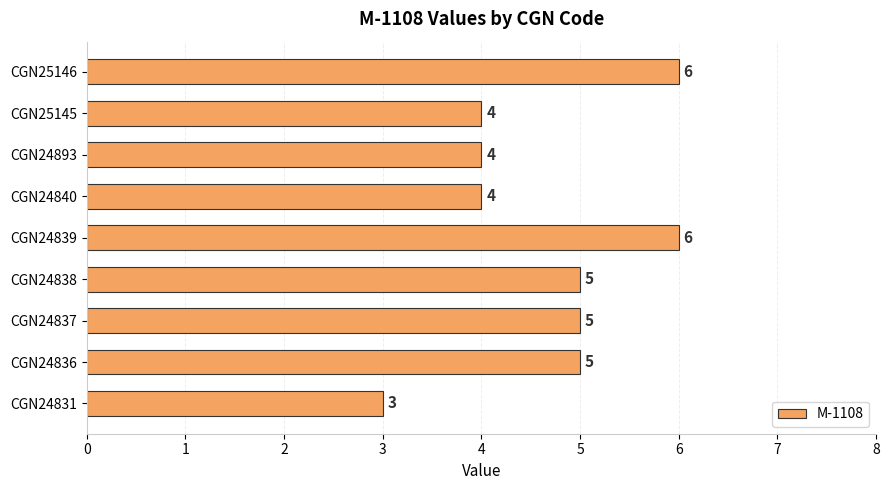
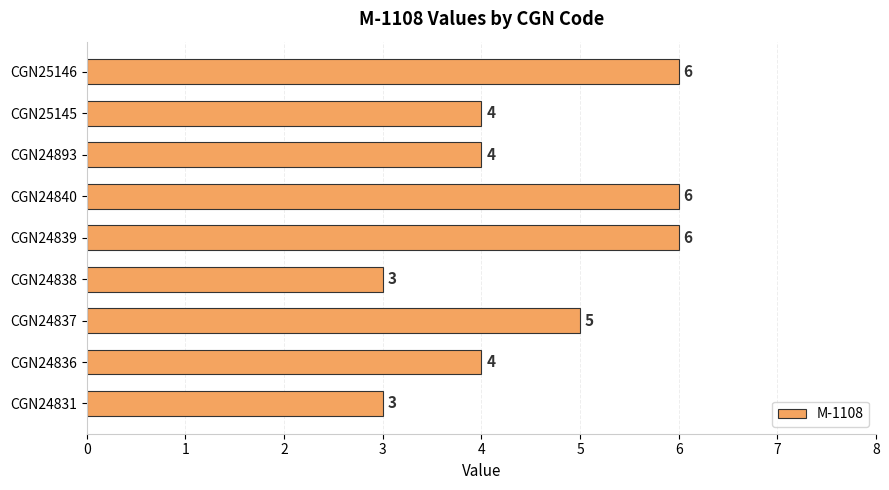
  {
    "CGN25146": 6,
    "CGN25145": 4,
    "CGN24893": 4,
-   "CGN24840": 4,
+   "CGN24840": 6,
    "CGN24839": 6,
-   "CGN24838": 5,
+   "CGN24838": 3,
    "CGN24837": 5,
-   "CGN24836": 5,
+   "CGN24836": 4,
    "CGN24831": 3
  }
